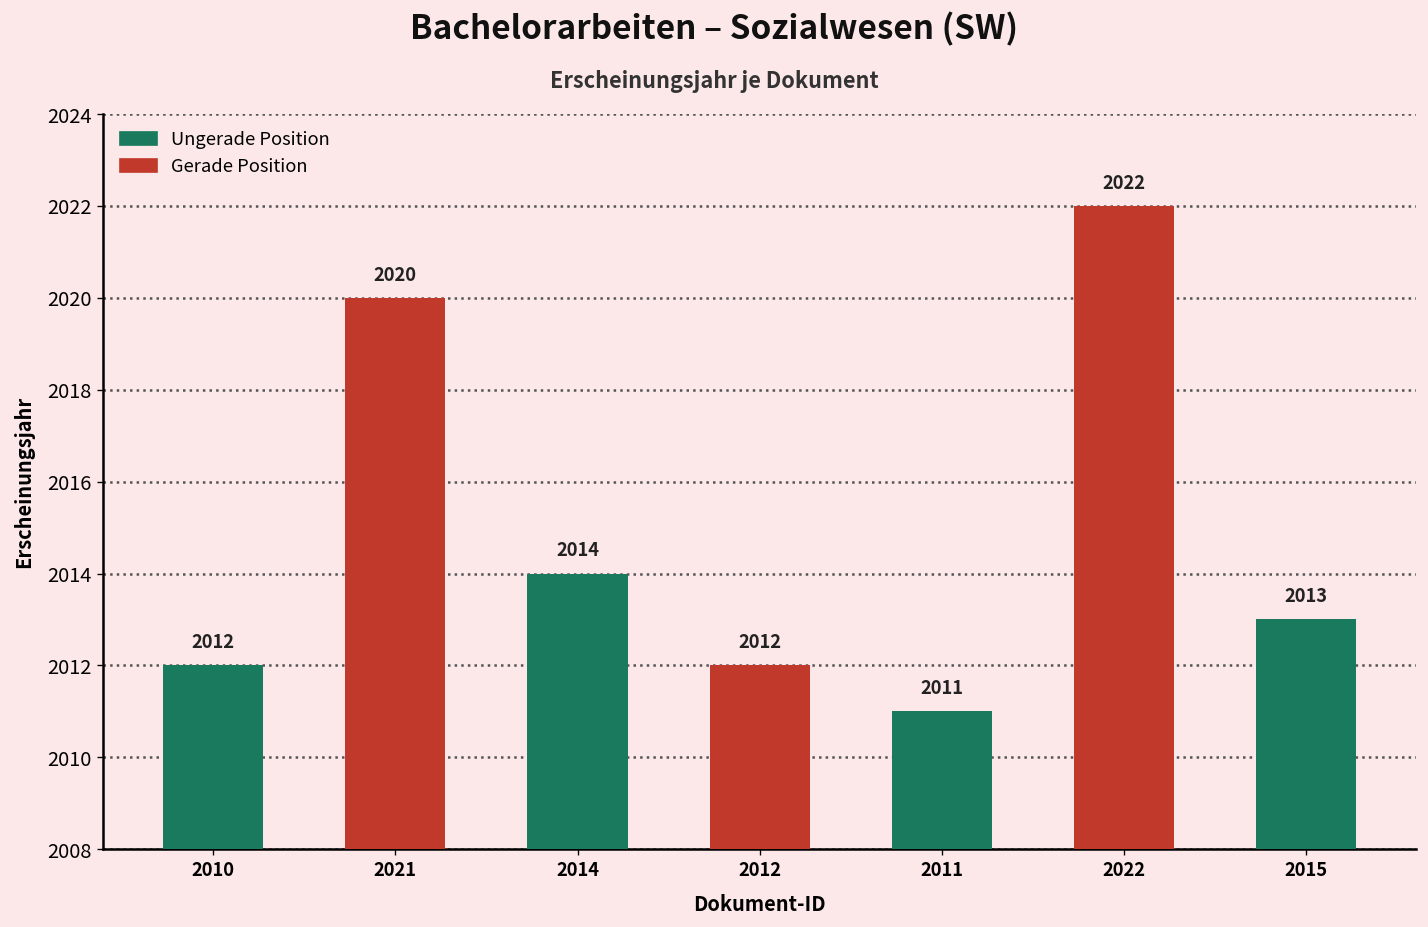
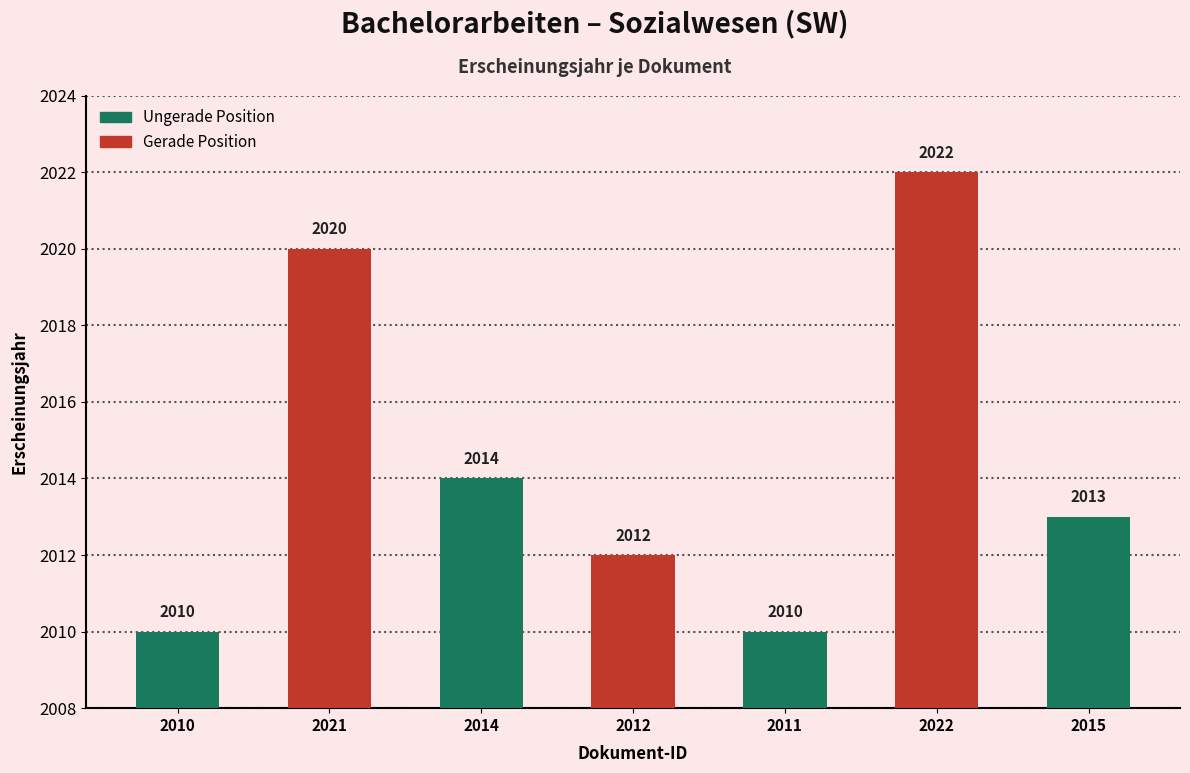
  {
-   "2010": 2012,
+   "2010": 2010,
    "2021": 2020,
    "2014": 2014,
    "2012": 2012,
-   "2011": 2011,
+   "2011": 2010,
    "2022": 2022,
    "2015": 2013
  }
